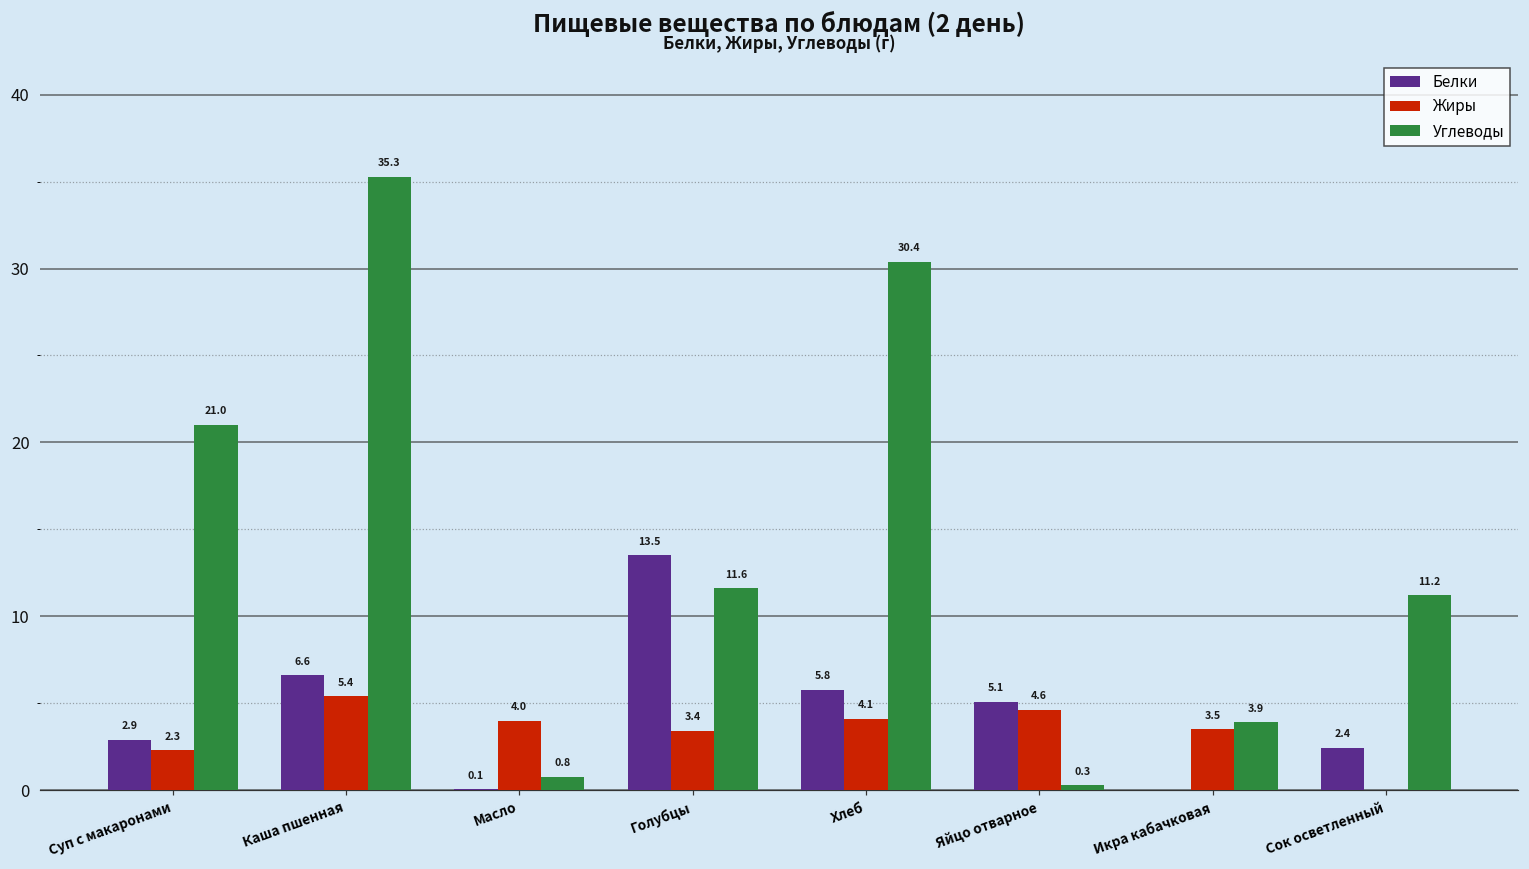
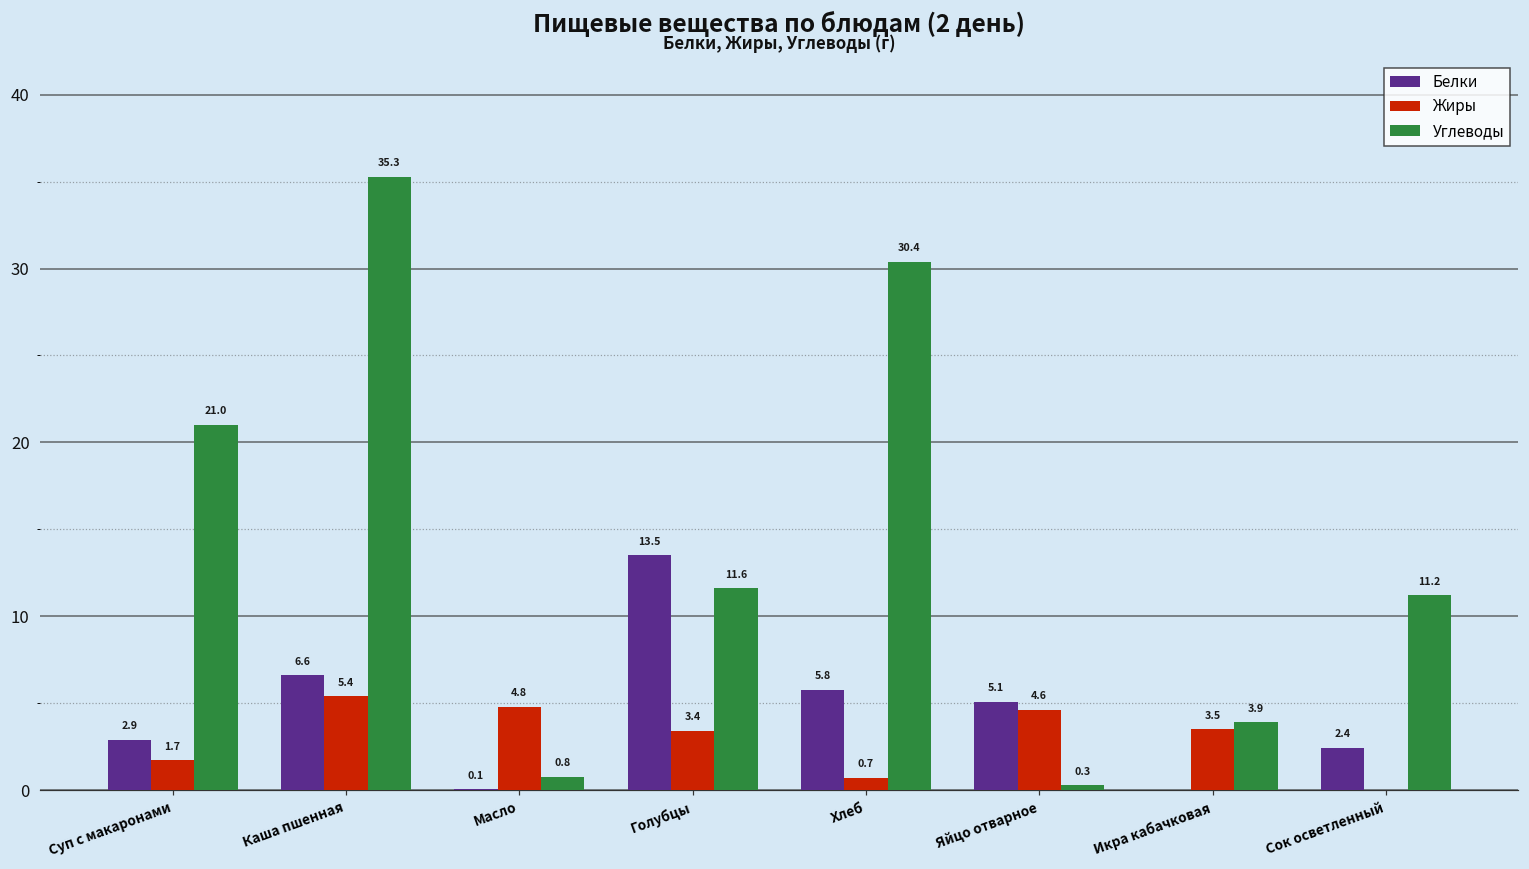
  {
    "Белки": {
      "Суп с макаронами": 2.9,
      "Каша пшенная": 6.6,
      "Масло": 0.1,
      "Голубцы": 13.5,
      "Хлеб": 5.8,
      "Яйцо отварное": 5.1,
      "Сок осветленный": 2.4
    },
    "Жиры": {
-     "Суп с макаронами": 2.3,
+     "Суп с макаронами": 1.7,
      "Каша пшенная": 5.4,
-     "Масло": 4.0,
+     "Масло": 4.8,
      "Голубцы": 3.4,
-     "Хлеб": 4.1,
+     "Хлеб": 0.7,
      "Яйцо отварное": 4.6,
      "Икра кабачковая": 3.5
    },
    "Углеводы": {
      "Суп с макаронами": 21.0,
      "Каша пшенная": 35.3,
      "Масло": 0.8,
      "Голубцы": 11.6,
      "Хлеб": 30.4,
      "Яйцо отварное": 0.3,
      "Икра кабачковая": 3.9,
      "Сок осветленный": 11.2
    }
  }
